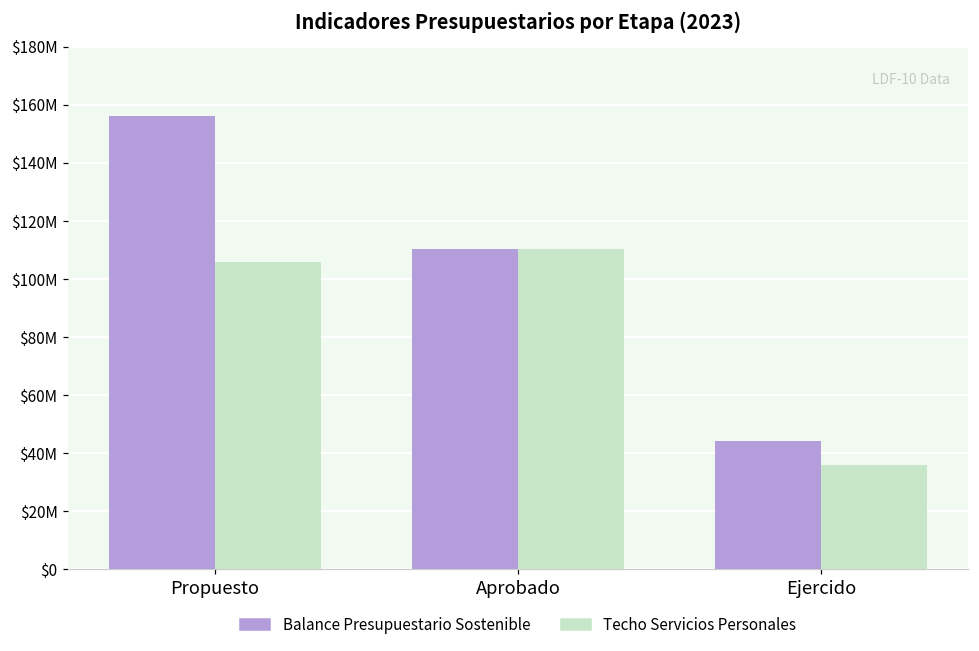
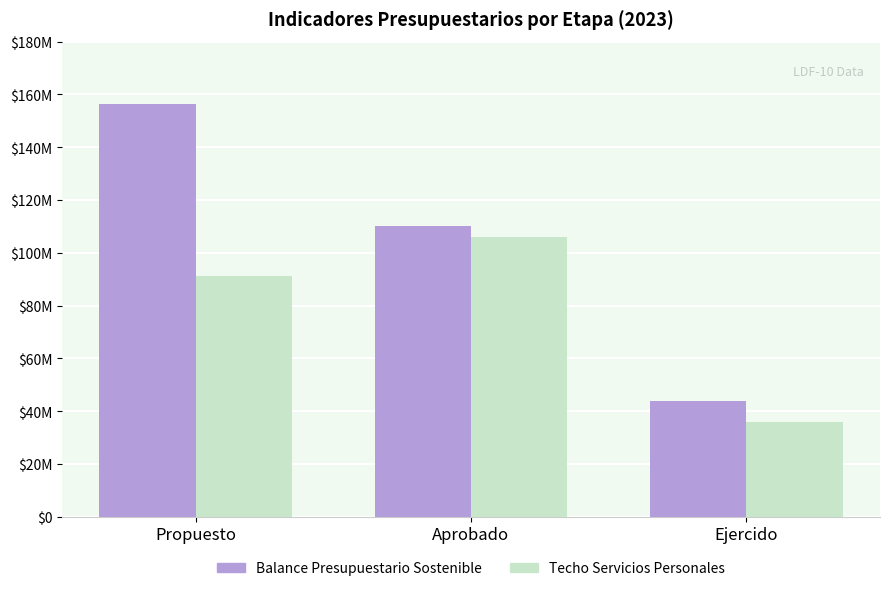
  {
    "Balance Presupuestario Sostenible": {
      "Propuesto": "$156000000",
      "Aprobado": "$110000000",
      "Ejercido": "$44000000"
    },
    "Techo Servicios Personales": {
-     "Propuesto": "$106000000",
-     "Aprobado": "$110000000",
+     "Propuesto": "$91000000",
+     "Aprobado": "$106000000",
      "Ejercido": "$36000000"
    }
  }
